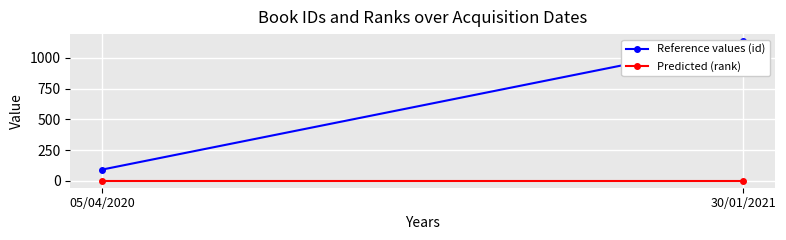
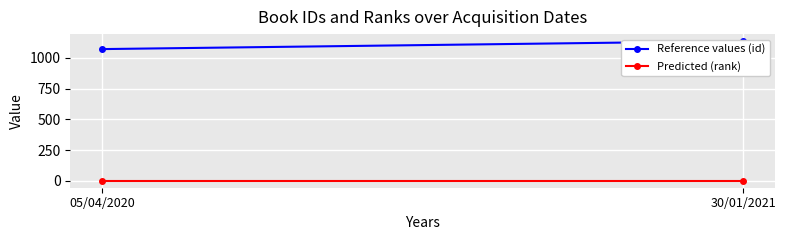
  {
    "Reference values (id)": {
-     "05/04/2020": 90
+     "05/04/2020": 1070
    },
    "Predicted (rank)": {
      "05/04/2020": 0,
      "30/01/2021": 0
    }
  }
